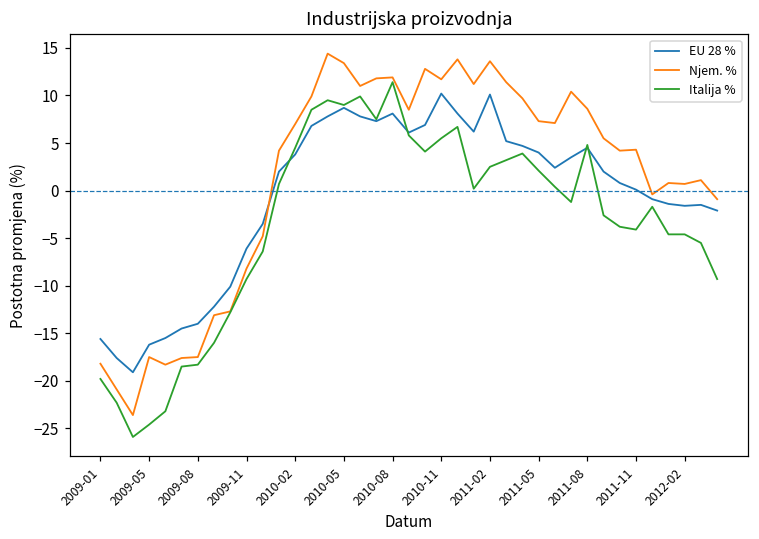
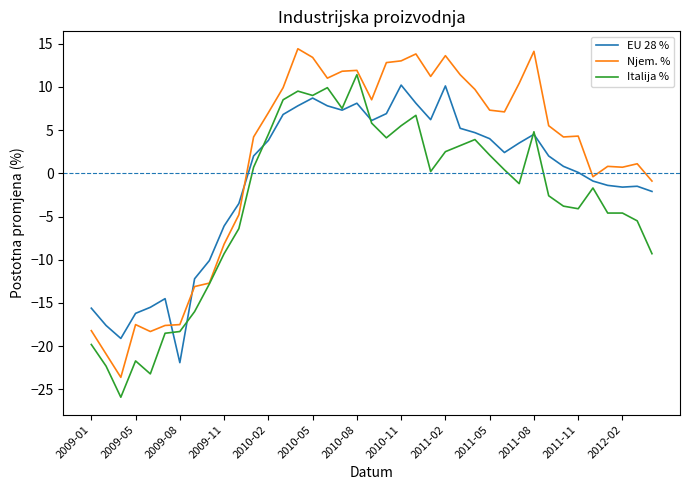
  {
    "EU 28 %": {
      "2009-01": -16,
      "2009-05": -16,
-     "2009-08": -14,
+     "2009-08": -22,
      "2009-11": -6,
      "2010-02": 4,
      "2010-08": 8,
      "2010-11": 10,
      "2011-02": 10,
      "2011-05": 4,
      "2011-08": 5,
      "2011-11": 0,
      "2012-02": -2
    },
    "Njem. %": {
      "2009-01": -18,
      "2009-05": -18,
      "2009-08": -18,
      "2009-11": -8,
      "2010-02": 7,
      "2010-05": 13,
      "2010-08": 12,
-     "2010-11": 12,
+     "2010-11": 13,
      "2011-02": 14,
      "2011-05": 7,
-     "2011-08": 9,
+     "2011-08": 14,
      "2011-11": 4,
      "2012-02": 1
    },
    "Italija %": {
      "2009-01": -20,
-     "2009-05": -25,
+     "2009-05": -22,
      "2009-08": -18,
      "2009-11": -9,
      "2010-02": 5,
      "2010-08": 11,
      "2010-11": 6,
      "2011-02": 3,
      "2011-05": 2,
      "2011-08": 5,
      "2011-11": -4,
      "2012-02": -5
    }
  }
